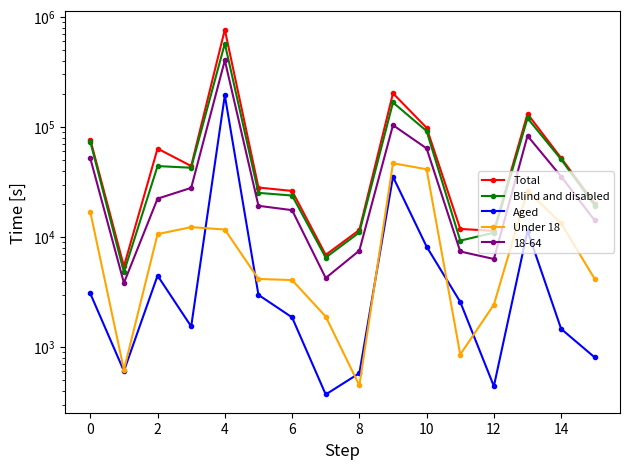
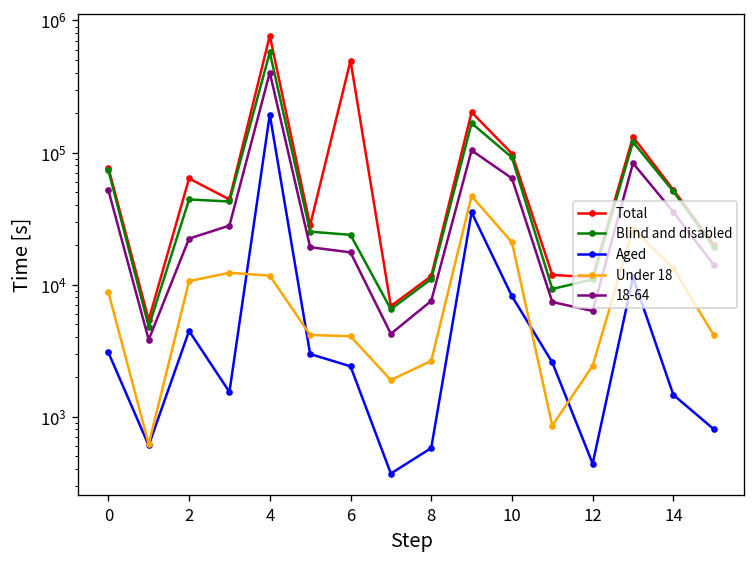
  {
    "Total": {
      "2": 60000,
      "4": 800000,
-     "6": 26000,
+     "6": 500000,
      "10": 100000
    },
    "Blind and disabled": {
      "2": 44000,
      "4": 600000,
      "6": 24000,
      "10": 90000
    },
    "Aged": {
      "0": 3100,
      "2": 4500,
      "4": 190000,
-     "6": 1900,
+     "6": 2400,
      "8": 600,
      "10": 8000,
      "12": 440,
      "14": 1500
    },
    "Under 18": {
-     "0": 17000,
+     "0": 9000,
      "2": 11000,
      "4": 12000,
      "6": 4100,
-     "8": 450,
-     "10": 41000,
+     "8": 2600,
+     "10": 21000,
      "12": 2400
    },
    "18-64": {
      "0": 50000,
      "2": 22000,
      "4": 400000,
      "6": 18000,
      "8": 8000,
      "10": 60000,
      "12": 6000
    }
  }
